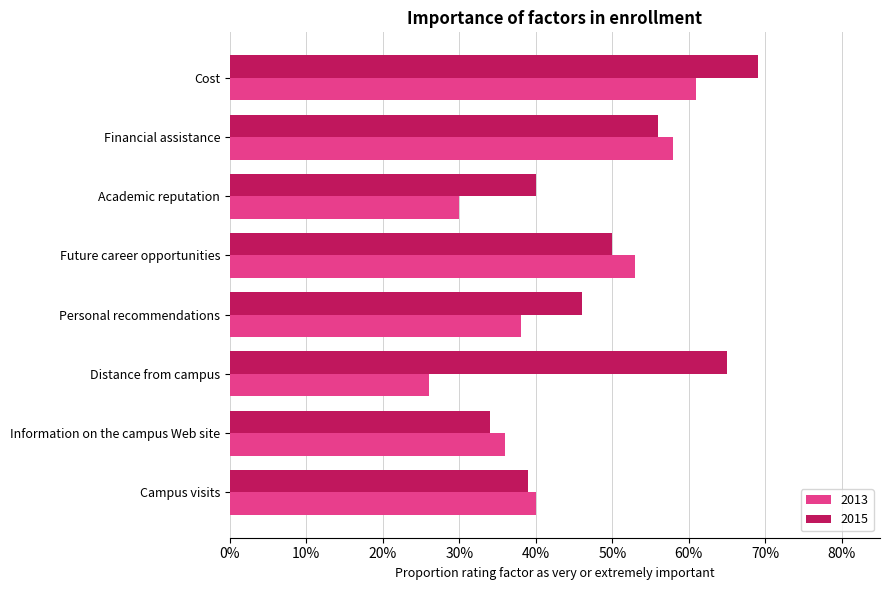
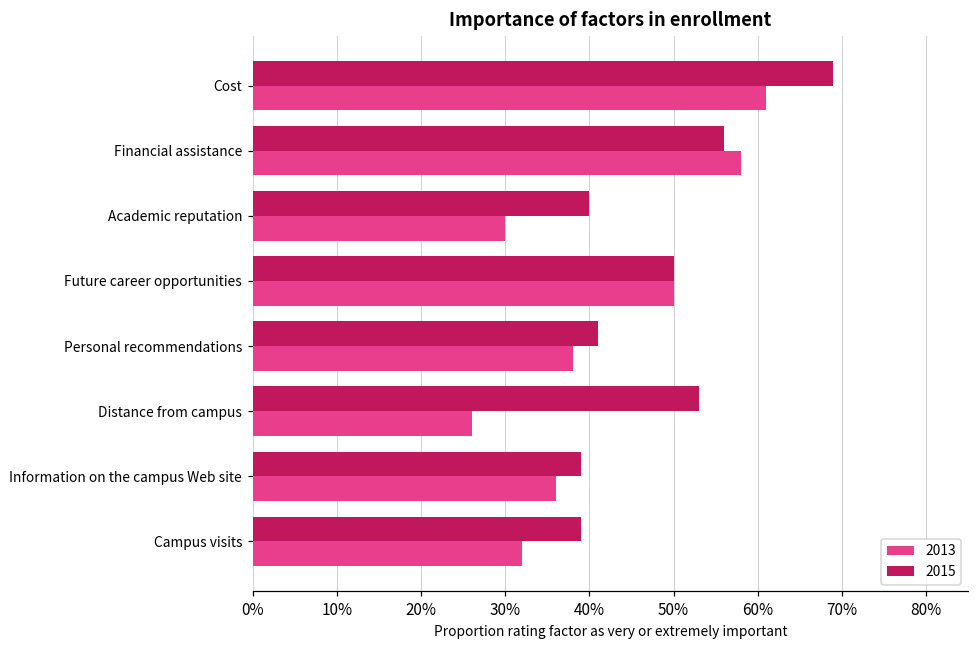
  {
    "2013": {
      "Cost": "61%",
      "Financial assistance": "58%",
      "Academic reputation": "30%",
-     "Future career opportunities": "53%",
+     "Future career opportunities": "50%",
      "Personal recommendations": "38%",
      "Distance from campus": "26%",
      "Information on the campus Web site": "36%",
-     "Campus visits": "40%"
+     "Campus visits": "32%"
    },
    "2015": {
      "Cost": "69%",
      "Financial assistance": "56%",
      "Academic reputation": "40%",
      "Future career opportunities": "50%",
-     "Personal recommendations": "46%",
-     "Distance from campus": "65%",
-     "Information on the campus Web site": "34%",
+     "Personal recommendations": "41%",
+     "Distance from campus": "53%",
+     "Information on the campus Web site": "39%",
      "Campus visits": "39%"
    }
  }
